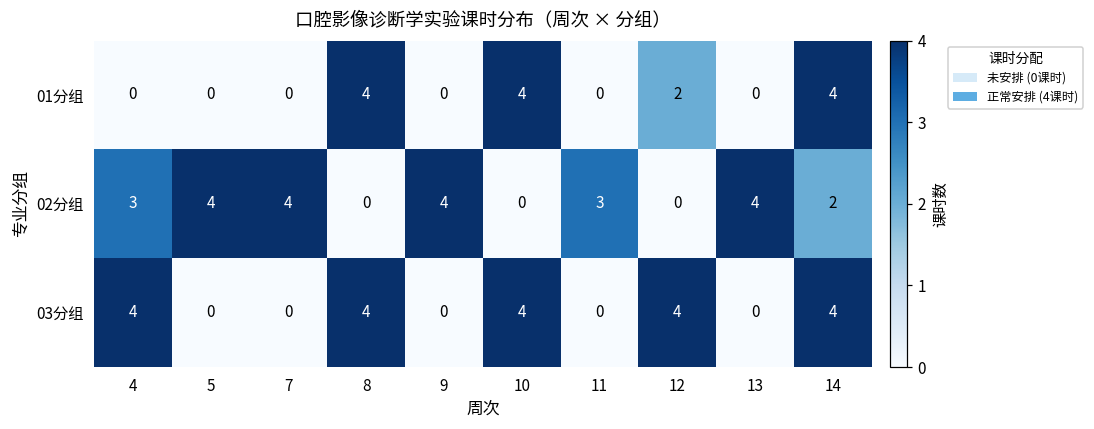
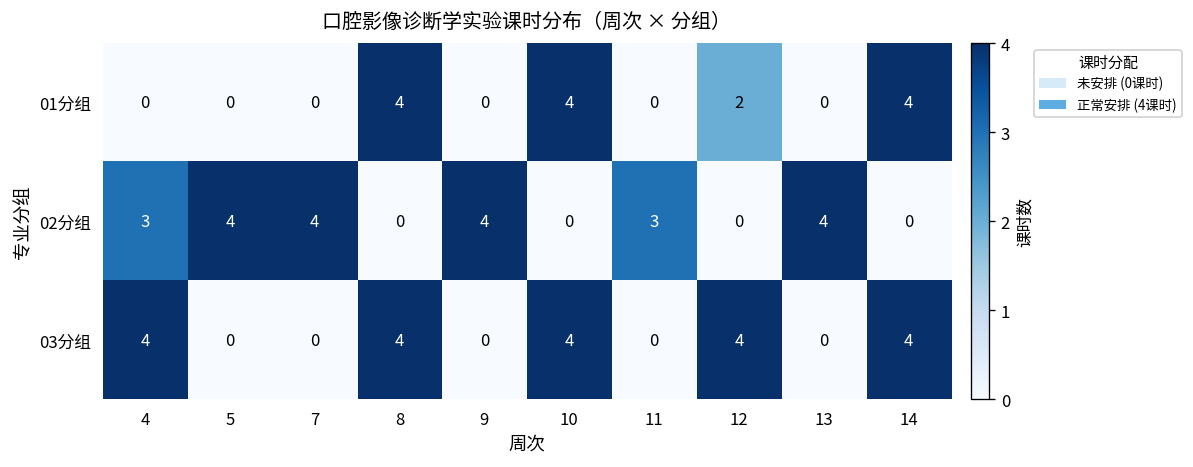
  {
    "01分组": {
      "4": 0,
      "5": 0,
      "7": 0,
      "8": 4,
      "9": 0,
      "10": 4,
      "11": 0,
      "12": 2,
      "13": 0,
      "14": 4
    },
    "02分组": {
      "4": 3,
      "5": 4,
      "7": 4,
      "8": 0,
      "9": 4,
      "10": 0,
      "11": 3,
      "12": 0,
      "13": 4,
-     "14": 2
+     "14": 0
    },
    "03分组": {
      "4": 4,
      "5": 0,
      "7": 0,
      "8": 4,
      "9": 0,
      "10": 4,
      "11": 0,
      "12": 4,
      "13": 0,
      "14": 4
    }
  }
